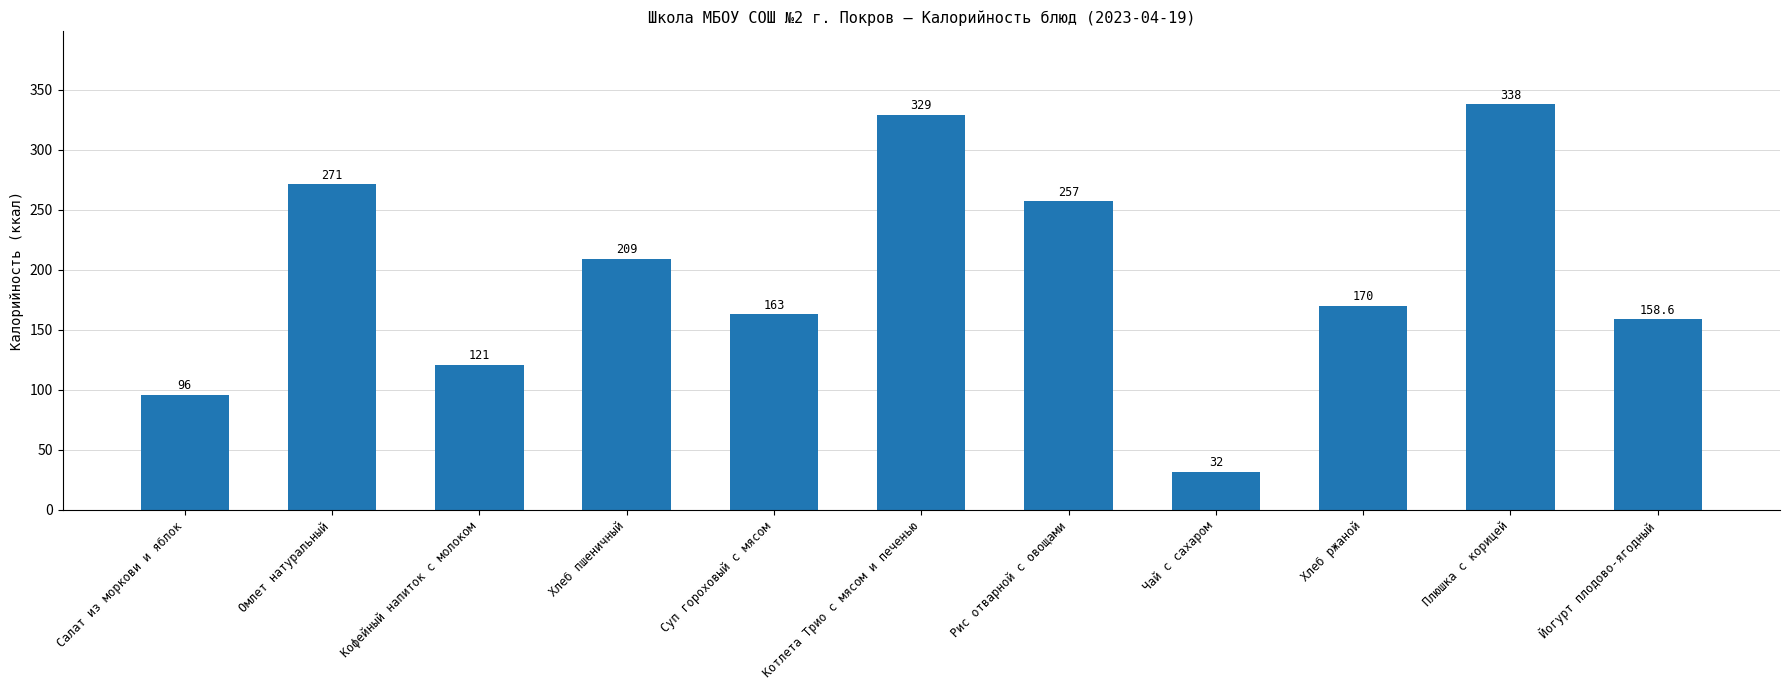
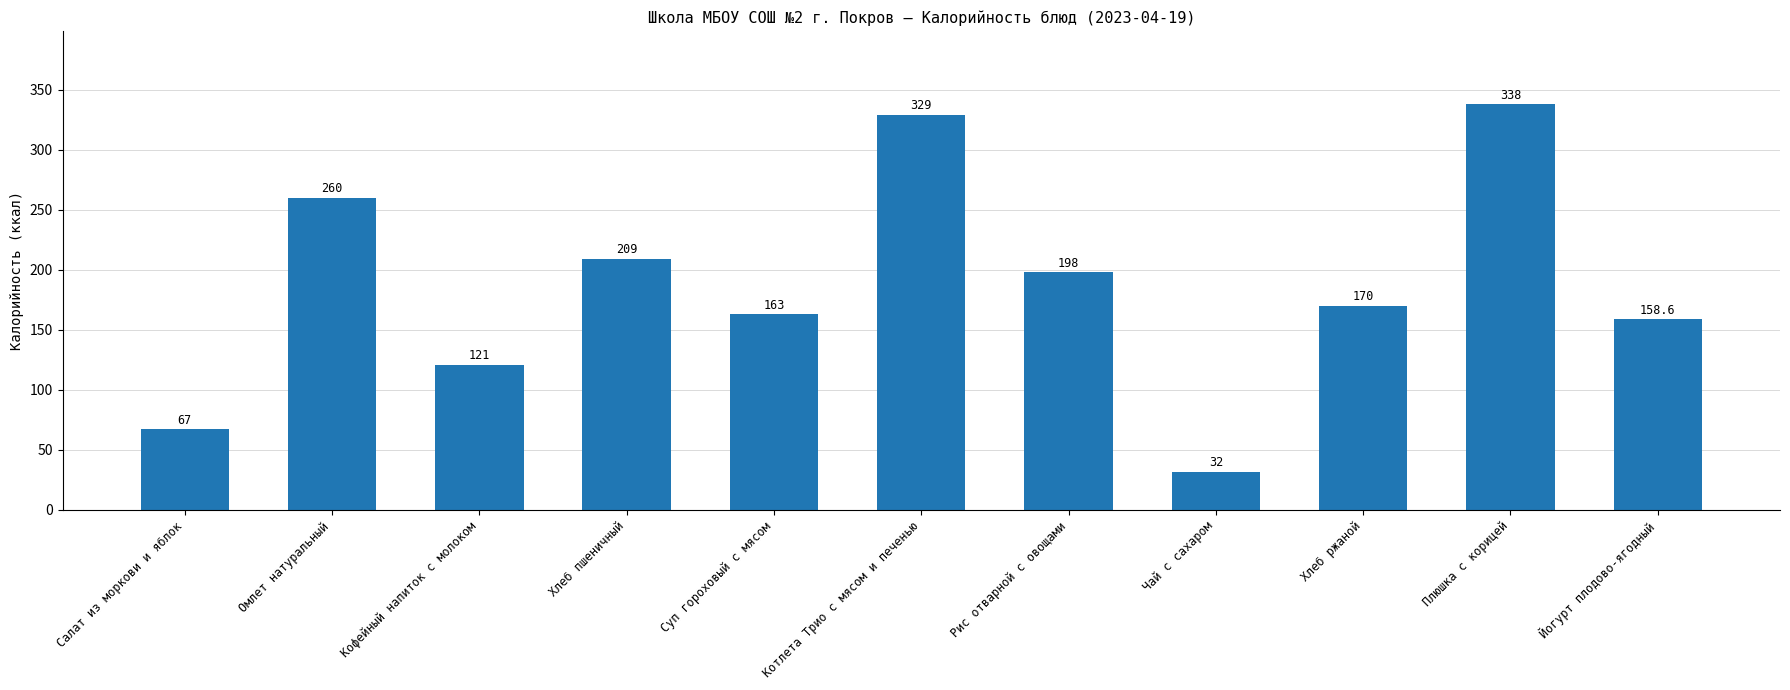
  {
-   "Салат из моркови и яблок": 96,
-   "Омлет натуральный": 271,
+   "Салат из моркови и яблок": 67,
+   "Омлет натуральный": 260,
    "Кофейный напиток с молоком": 121,
    "Хлеб пшеничный": 209,
    "Суп гороховый с мясом": 163,
    "Котлета Трио с мясом и печенью": 329,
-   "Рис отварной с овощами": 257,
+   "Рис отварной с овощами": 198,
    "Чай с сахаром": 32,
    "Хлеб ржаной": 170,
    "Плюшка с корицей": 338,
    "Йогурт плодово-ягодный": 158.6
  }
